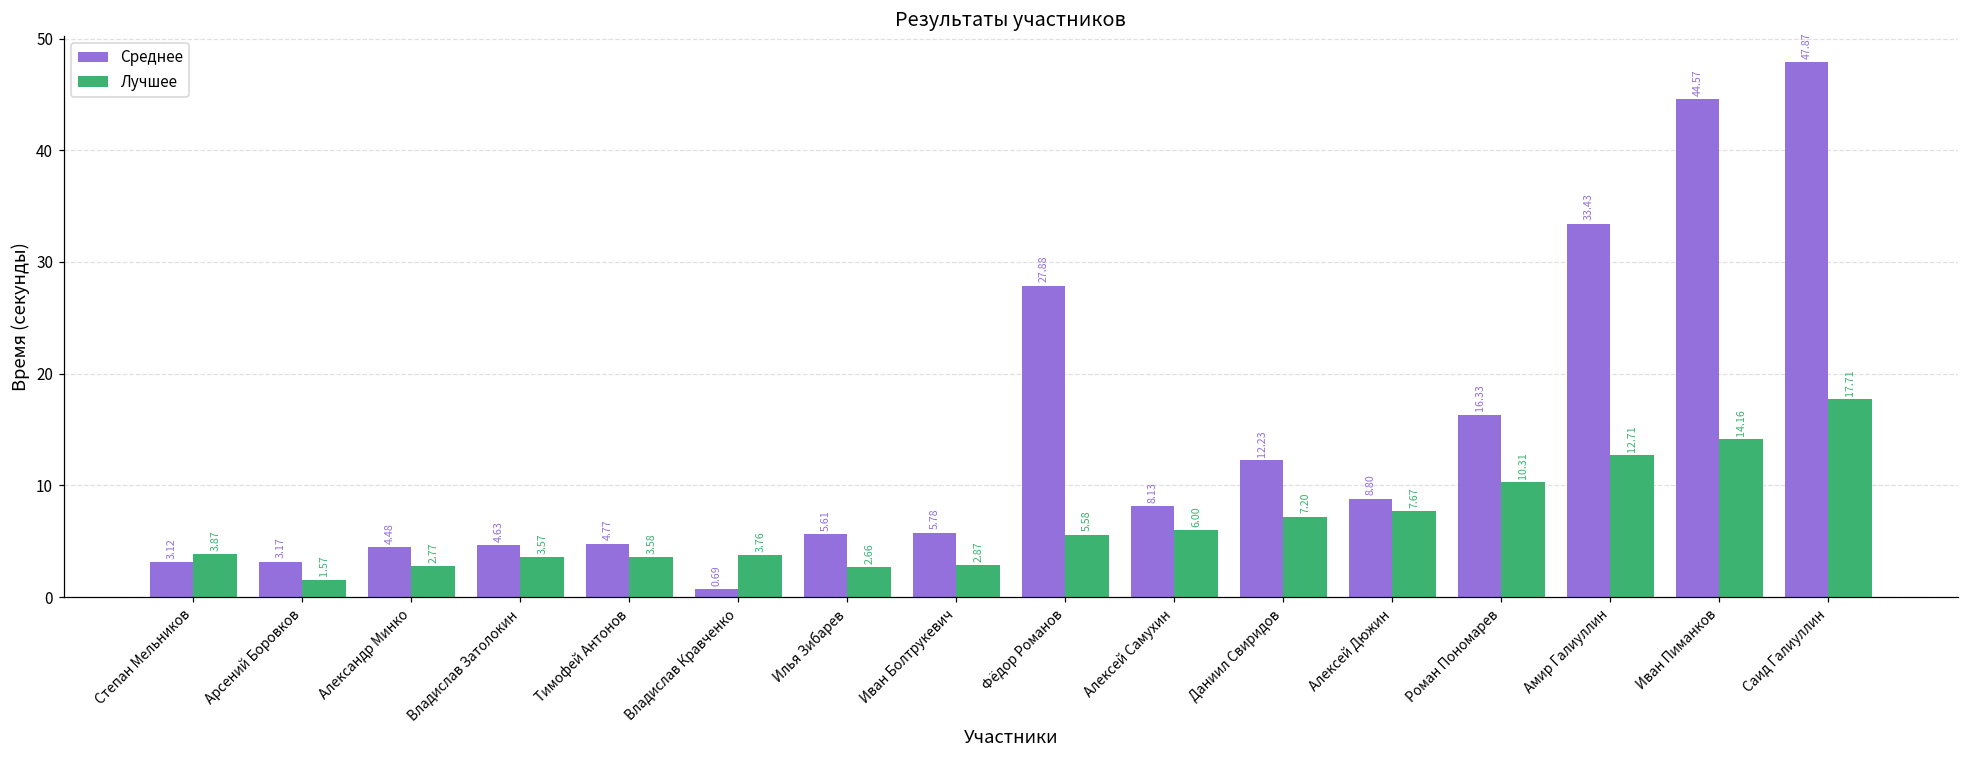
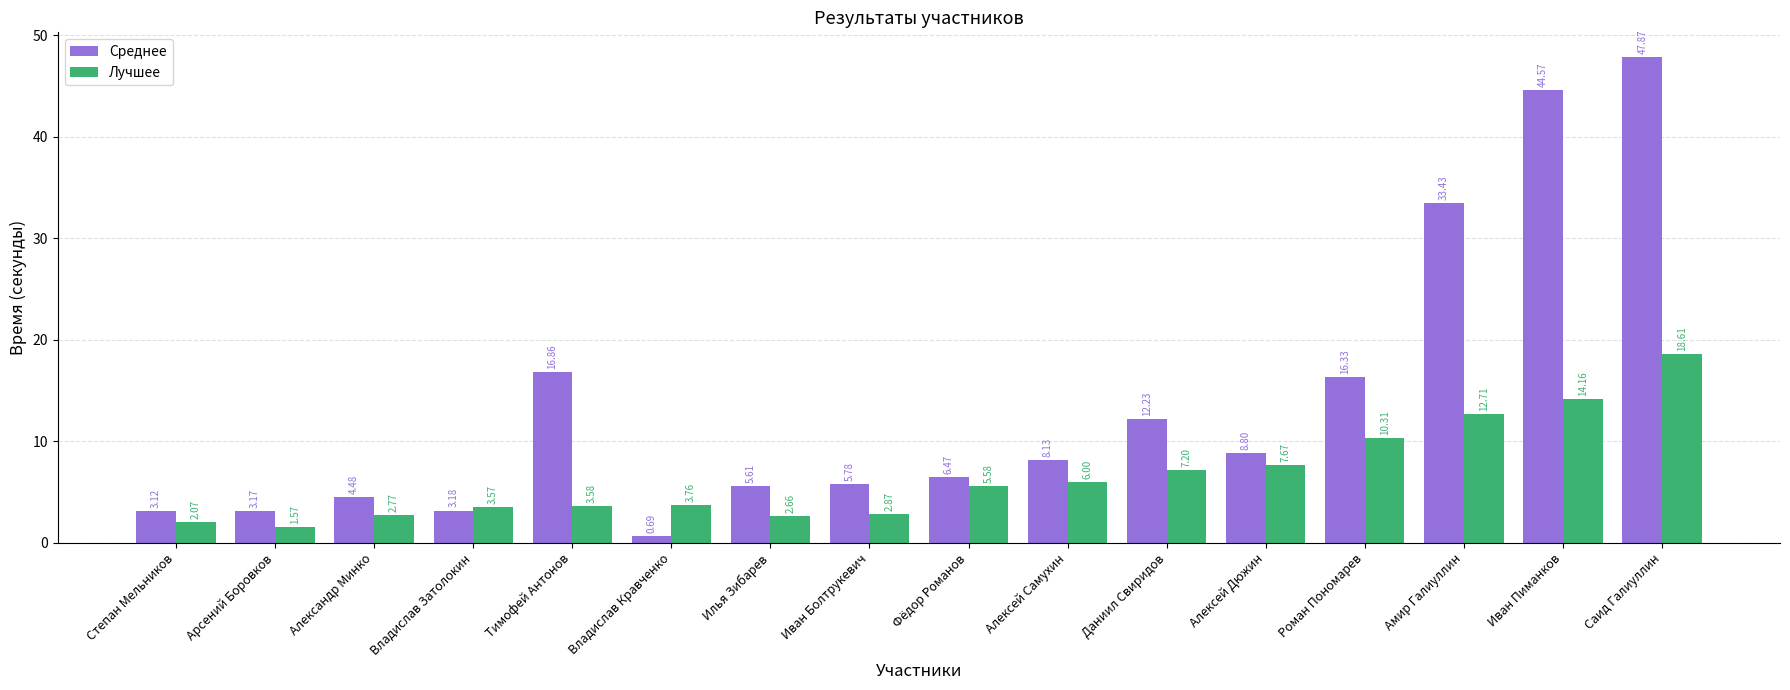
  {
    "Среднее": {
      "Степан Мельников": 3.12,
      "Арсений Боровков": 3.17,
      "Александр Минко": 4.48,
-     "Владислав Затолокин": 4.63,
-     "Тимофей Антонов": 4.77,
+     "Владислав Затолокин": 3.18,
+     "Тимофей Антонов": 16.86,
      "Владислав Кравченко": 0.69,
      "Илья Зибарев": 5.61,
      "Иван Болтрукевич": 5.78,
-     "Фёдор Романов": 27.88,
+     "Фёдор Романов": 6.47,
      "Алексей Самухин": 8.13,
      "Даниил Свиридов": 12.23,
      "Алексей Дюжин": 8.80,
      "Роман Пономарев": 16.33,
      "Амир Галиуллин": 33.43,
      "Иван Пиманков": 44.57,
      "Саид Галиуллин": 47.87
    },
    "Лучшее": {
-     "Степан Мельников": 3.87,
+     "Степан Мельников": 2.07,
      "Арсений Боровков": 1.57,
      "Александр Минко": 2.77,
      "Владислав Затолокин": 3.57,
      "Тимофей Антонов": 3.58,
      "Владислав Кравченко": 3.76,
      "Илья Зибарев": 2.66,
      "Иван Болтрукевич": 2.87,
      "Фёдор Романов": 5.58,
      "Алексей Самухин": 6.00,
      "Даниил Свиридов": 7.20,
      "Алексей Дюжин": 7.67,
      "Роман Пономарев": 10.31,
      "Амир Галиуллин": 12.71,
      "Иван Пиманков": 14.16,
-     "Саид Галиуллин": 17.71
+     "Саид Галиуллин": 18.61
    }
  }
